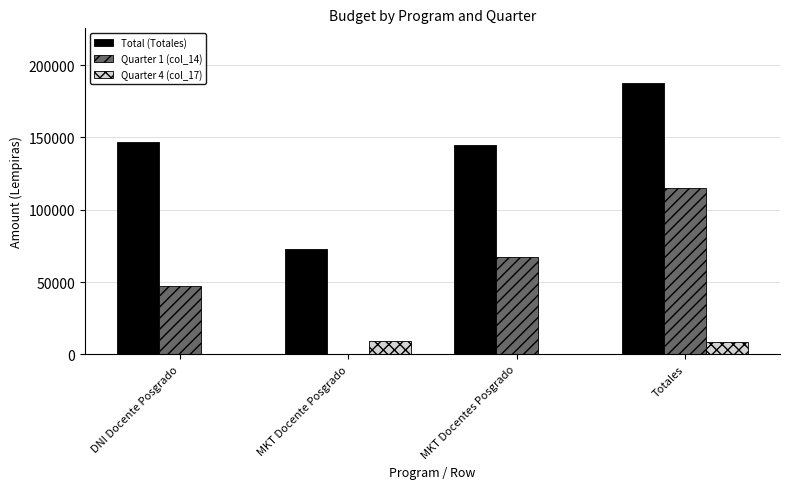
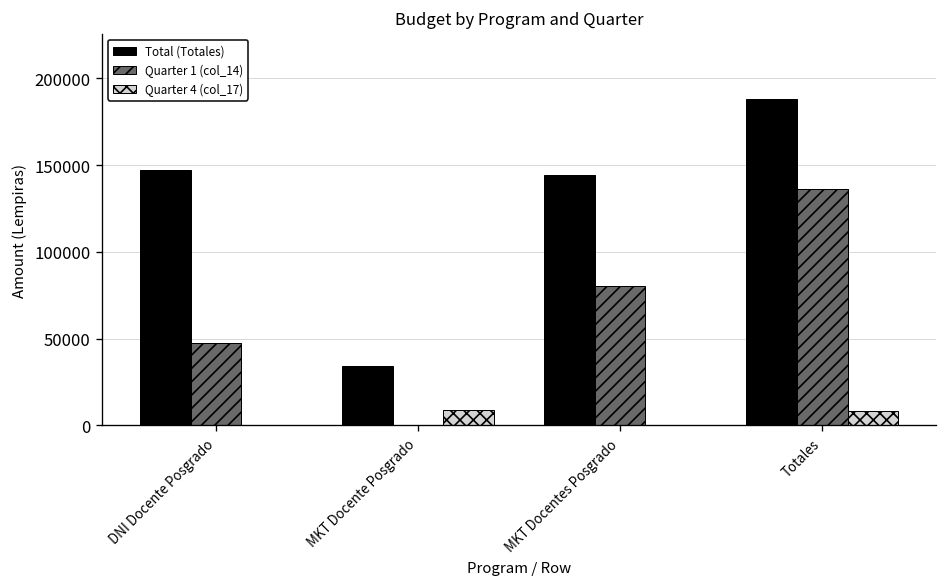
  {
    "Total (Totales)": {
      "DNI Docente Posgrado": 147000,
-     "MKT Docente Posgrado": 73000,
+     "MKT Docente Posgrado": 34000,
      "MKT Docentes Posgrado": 144000,
      "Totales": 188000
    },
    "Quarter 1 (col_14)": {
      "DNI Docente Posgrado": 47000,
      "MKT Docente Posgrado": 0,
-     "MKT Docentes Posgrado": 68000,
-     "Totales": 115000
+     "MKT Docentes Posgrado": 80000,
+     "Totales": 136000
    },
    "Quarter 4 (col_17)": {
      "DNI Docente Posgrado": 0,
      "MKT Docente Posgrado": 9000,
      "MKT Docentes Posgrado": 0,
      "Totales": 8000
    }
  }
